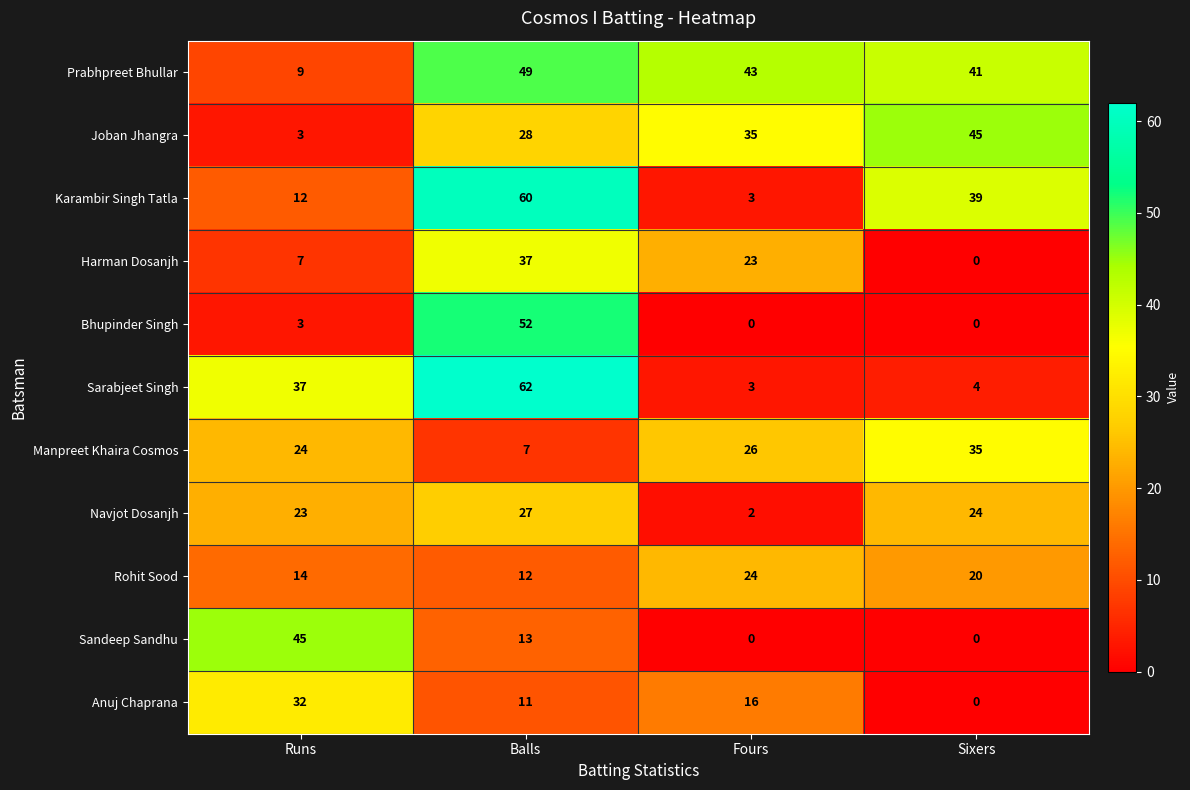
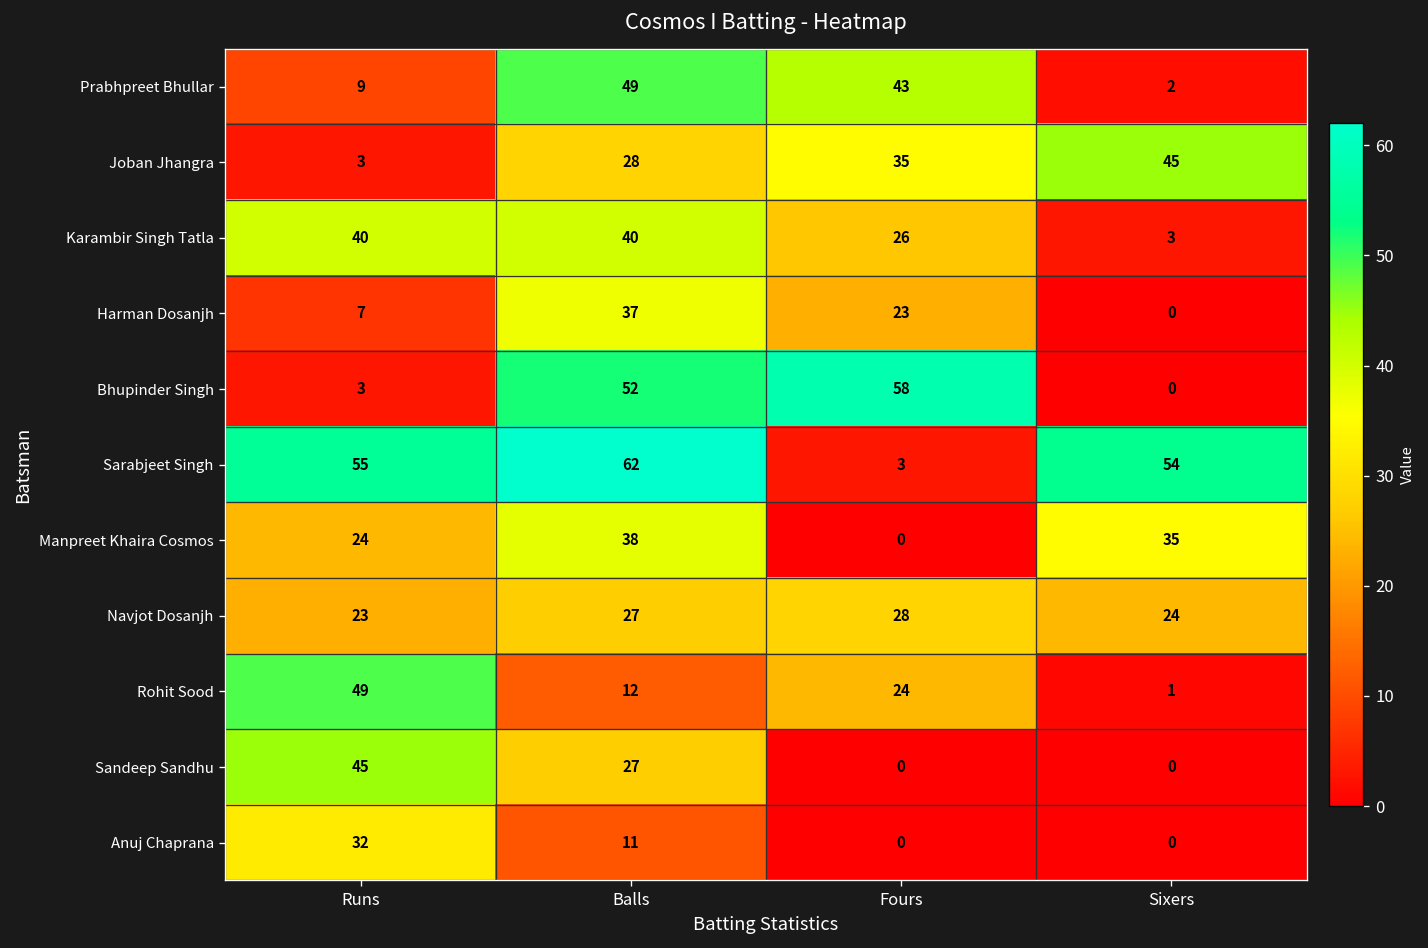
  {
    "Prabhpreet Bhullar": {
      "Runs": 9,
      "Balls": 49,
      "Fours": 43,
-     "Sixers": 41
+     "Sixers": 2
    },
    "Joban Jhangra": {
      "Runs": 3,
      "Balls": 28,
      "Fours": 35,
      "Sixers": 45
    },
    "Karambir Singh Tatla": {
-     "Runs": 12,
-     "Balls": 60,
-     "Fours": 3,
-     "Sixers": 39
+     "Runs": 40,
+     "Balls": 40,
+     "Fours": 26,
+     "Sixers": 3
    },
    "Harman Dosanjh": {
      "Runs": 7,
      "Balls": 37,
      "Fours": 23,
      "Sixers": 0
    },
    "Bhupinder Singh": {
      "Runs": 3,
      "Balls": 52,
-     "Fours": 0,
+     "Fours": 58,
      "Sixers": 0
    },
    "Sarabjeet Singh": {
-     "Runs": 37,
+     "Runs": 55,
      "Balls": 62,
      "Fours": 3,
-     "Sixers": 4
+     "Sixers": 54
    },
    "Manpreet Khaira Cosmos": {
      "Runs": 24,
-     "Balls": 7,
-     "Fours": 26,
+     "Balls": 38,
+     "Fours": 0,
      "Sixers": 35
    },
    "Navjot Dosanjh": {
      "Runs": 23,
      "Balls": 27,
-     "Fours": 2,
+     "Fours": 28,
      "Sixers": 24
    },
    "Rohit Sood": {
-     "Runs": 14,
+     "Runs": 49,
      "Balls": 12,
      "Fours": 24,
-     "Sixers": 20
+     "Sixers": 1
    },
    "Sandeep Sandhu": {
      "Runs": 45,
-     "Balls": 13,
+     "Balls": 27,
      "Fours": 0,
      "Sixers": 0
    },
    "Anuj Chaprana": {
      "Runs": 32,
      "Balls": 11,
-     "Fours": 16,
+     "Fours": 0,
      "Sixers": 0
    }
  }
